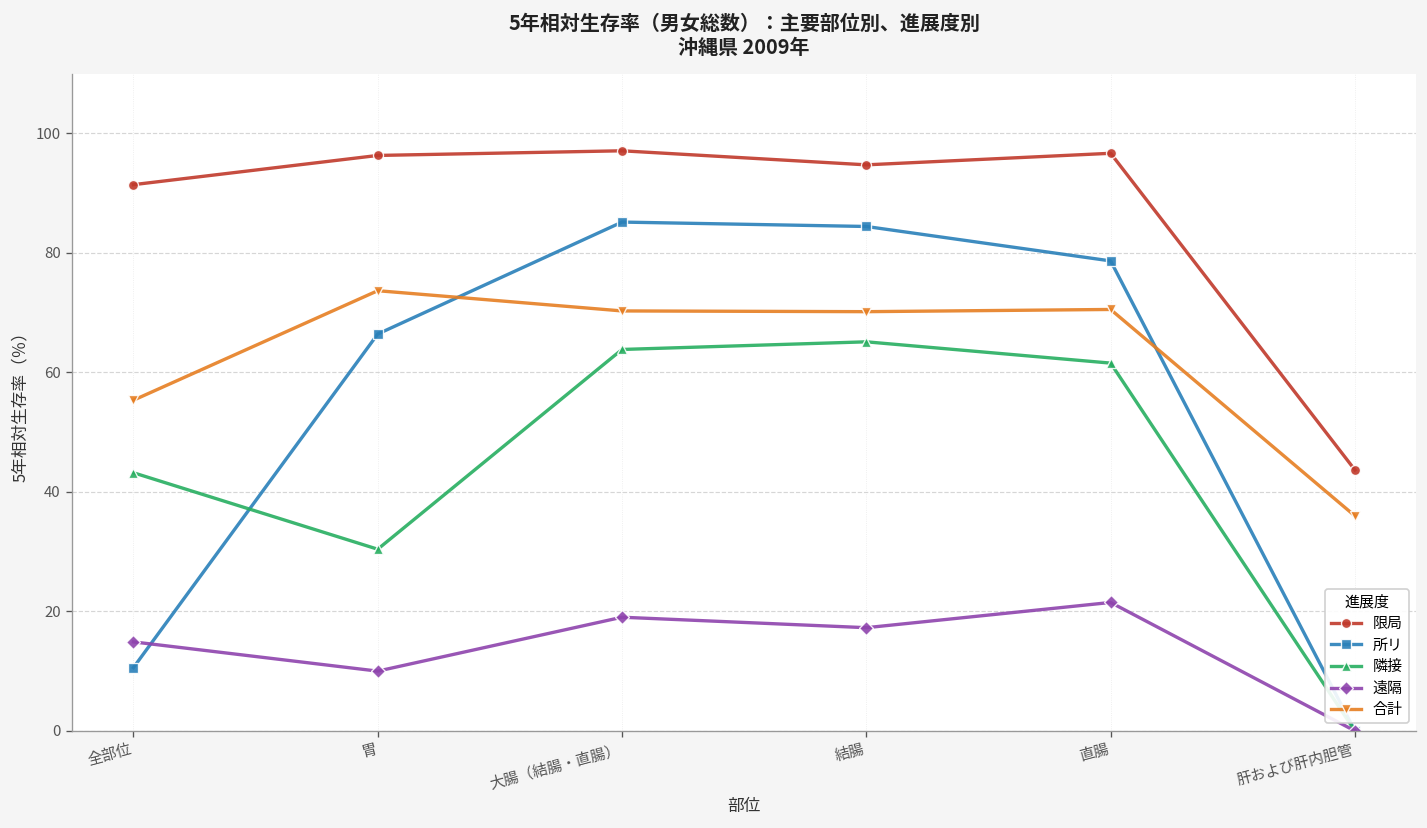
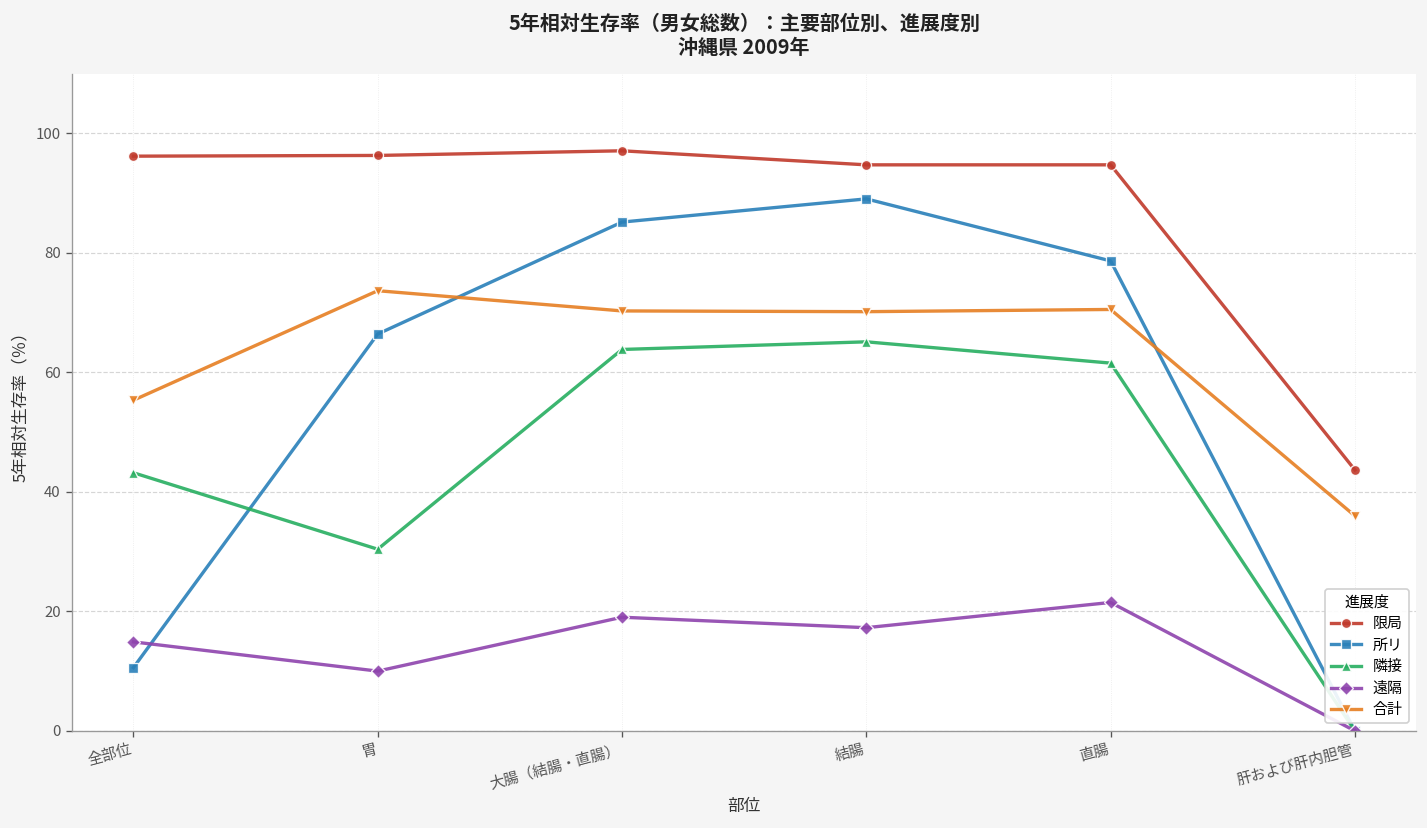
  {
    "限局": {
-     "全部位": 91,
+     "全部位": 96,
      "胃": 96,
      "大腸（結腸・直腸）": 97,
      "結腸": 95,
-     "直腸": 97,
+     "直腸": 95,
      "肝および肝内胆管": 44
    },
    "所リ": {
      "全部位": 11,
      "胃": 66,
      "大腸（結腸・直腸）": 85,
-     "結腸": 84,
+     "結腸": 89,
      "直腸": 79
    },
    "隣接": {
      "全部位": 43,
      "胃": 30,
      "大腸（結腸・直腸）": 64,
      "結腸": 65,
      "直腸": 62
    },
    "遠隔": {
      "全部位": 15,
      "胃": 10,
      "大腸（結腸・直腸）": 19,
      "結腸": 17,
      "直腸": 22
    },
    "合計": {
      "全部位": 55,
      "胃": 74,
      "大腸（結腸・直腸）": 70,
      "結腸": 70,
      "直腸": 71,
      "肝および肝内胆管": 36
    }
  }
